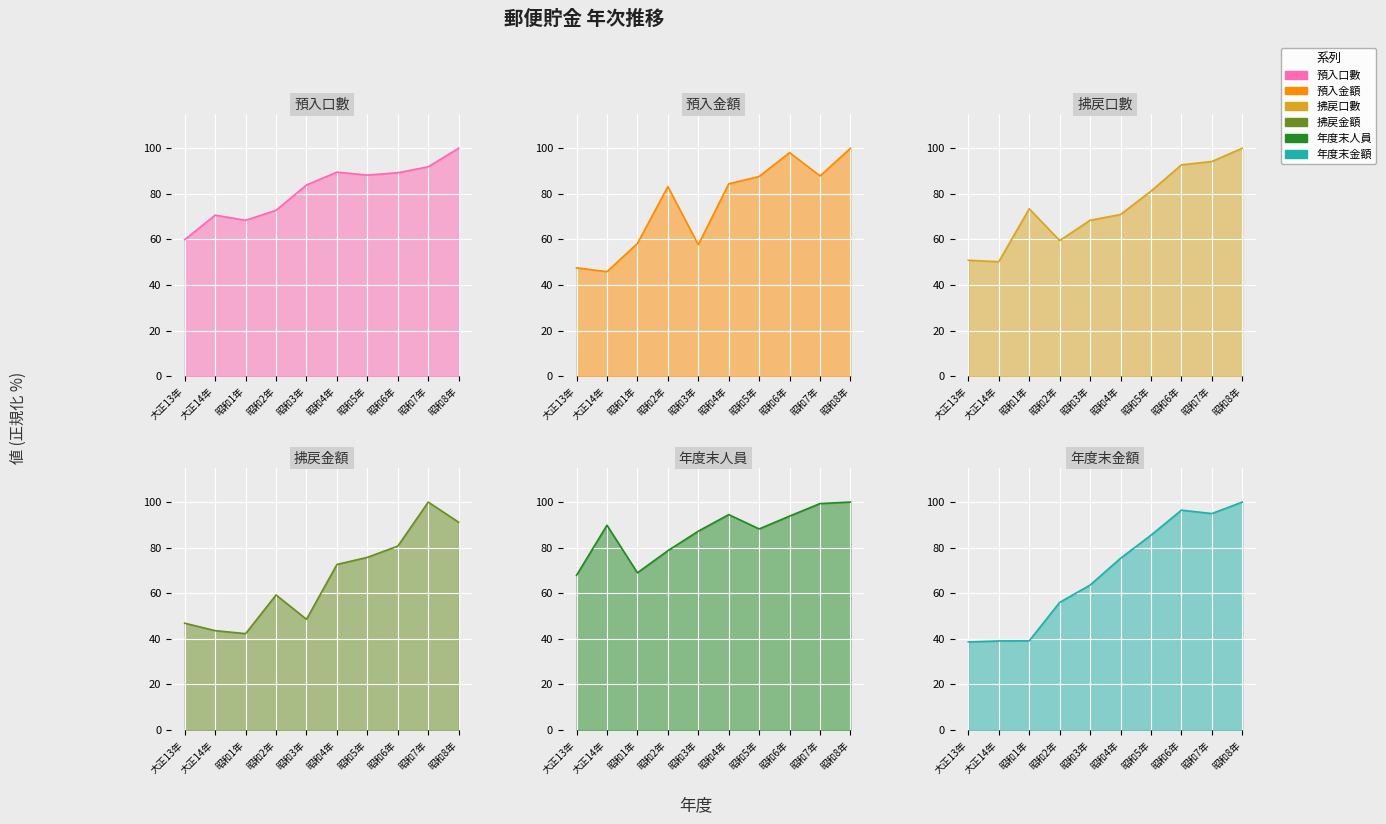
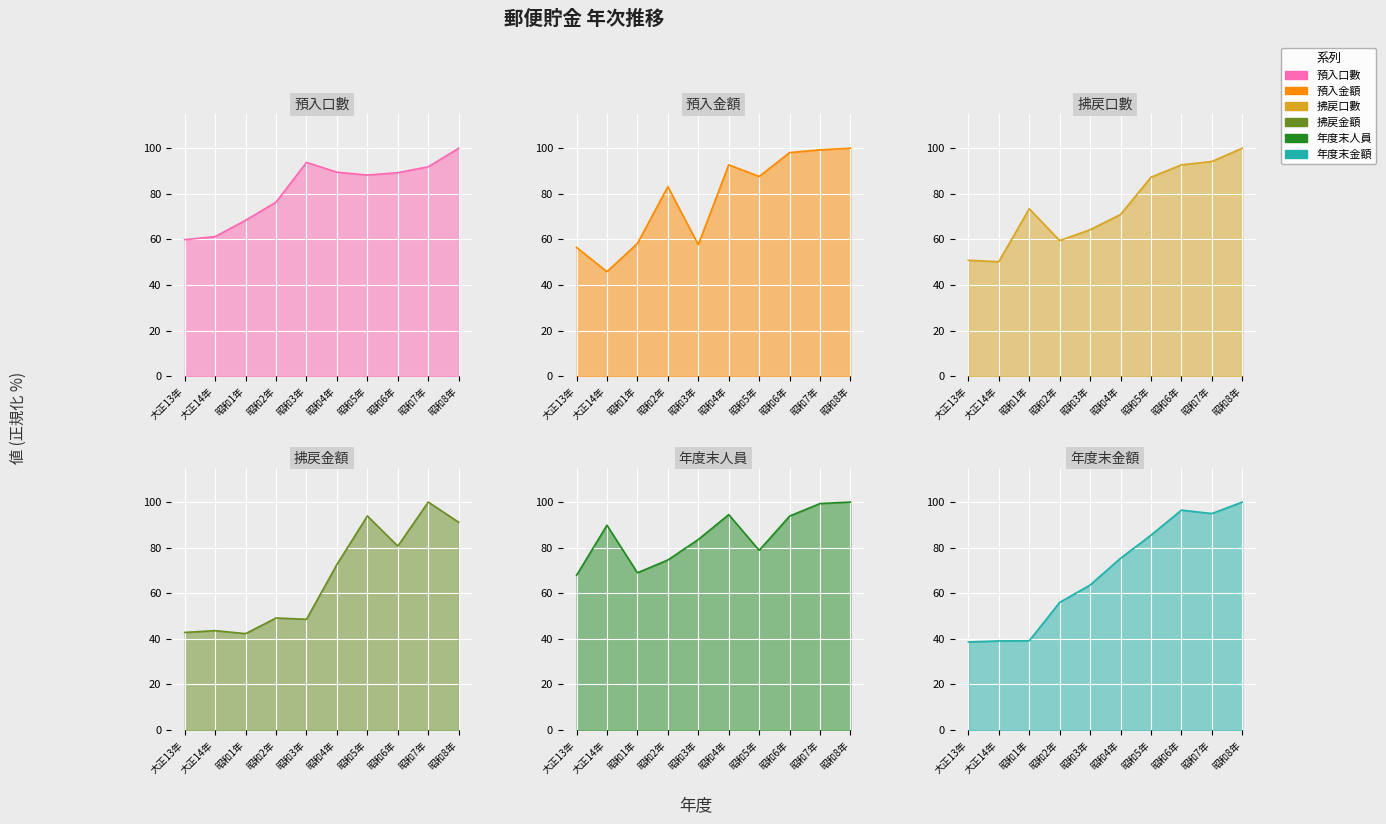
  {
    "預入口數": {
      "大正13年": 60,
-     "大正14年": 71,
+     "大正14年": 61,
      "昭和1年": 68,
-     "昭和2年": 73,
-     "昭和3年": 84,
+     "昭和2年": 76,
+     "昭和3年": 94,
      "昭和4年": 89,
      "昭和5年": 88,
      "昭和6年": 89,
      "昭和7年": 92,
      "昭和8年": 100
    },
    "預入金額": {
-     "大正13年": 48,
+     "大正13年": 56,
      "大正14年": 46,
      "昭和1年": 58,
      "昭和2年": 83,
      "昭和3年": 58,
-     "昭和4年": 84,
+     "昭和4年": 93,
      "昭和5年": 88,
      "昭和6年": 98,
-     "昭和7年": 88,
+     "昭和7年": 99,
      "昭和8年": 100
    },
    "拂戻口數": {
      "大正13年": 51,
      "大正14年": 50,
      "昭和1年": 73,
      "昭和2年": 59,
-     "昭和3年": 68,
+     "昭和3年": 64,
      "昭和4年": 71,
-     "昭和5年": 81,
+     "昭和5年": 87,
      "昭和6年": 93,
      "昭和7年": 94,
      "昭和8年": 100
    },
    "拂戻金額": {
-     "大正13年": 47,
+     "大正13年": 43,
      "大正14年": 44,
      "昭和1年": 42,
-     "昭和2年": 59,
+     "昭和2年": 49,
      "昭和3年": 49,
      "昭和4年": 73,
-     "昭和5年": 76,
+     "昭和5年": 94,
      "昭和6年": 81,
      "昭和7年": 100,
      "昭和8年": 91
    },
    "年度末人員": {
      "大正13年": 68,
      "大正14年": 90,
      "昭和1年": 69,
-     "昭和2年": 79,
-     "昭和3年": 87,
+     "昭和2年": 75,
+     "昭和3年": 84,
      "昭和4年": 94,
-     "昭和5年": 88,
+     "昭和5年": 79,
      "昭和6年": 94,
      "昭和7年": 99,
      "昭和8年": 100
    },
    "年度末金額": {
      "大正13年": 39,
      "大正14年": 39,
      "昭和1年": 39,
      "昭和2年": 56,
      "昭和3年": 64,
      "昭和4年": 75,
      "昭和5年": 85,
      "昭和6年": 96,
      "昭和7年": 95,
      "昭和8年": 100
    }
  }
